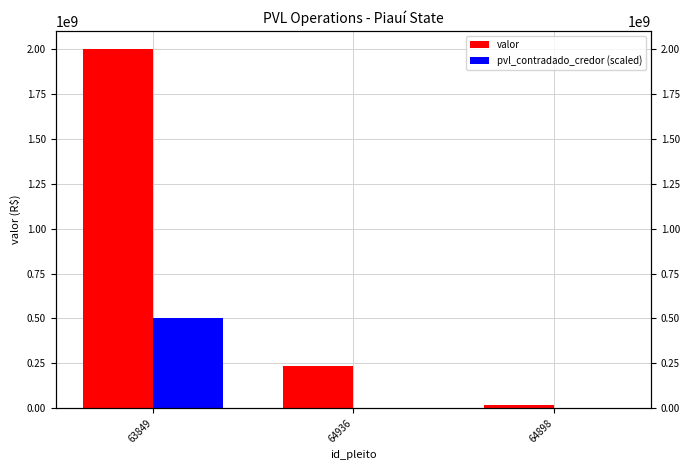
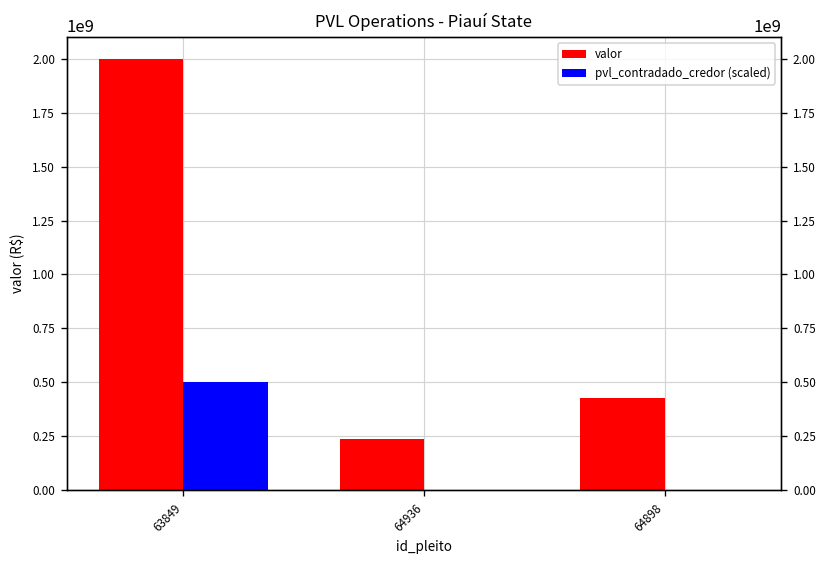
  {
    "valor": {
      "63849": 2000000000,
      "64936": 240000000,
-     "64898": 20000000
+     "64898": 430000000
    },
    "pvl_contradado_credor (scaled)": {
      "63849": 500000000,
      "64936": 0,
      "64898": 0
    }
  }
